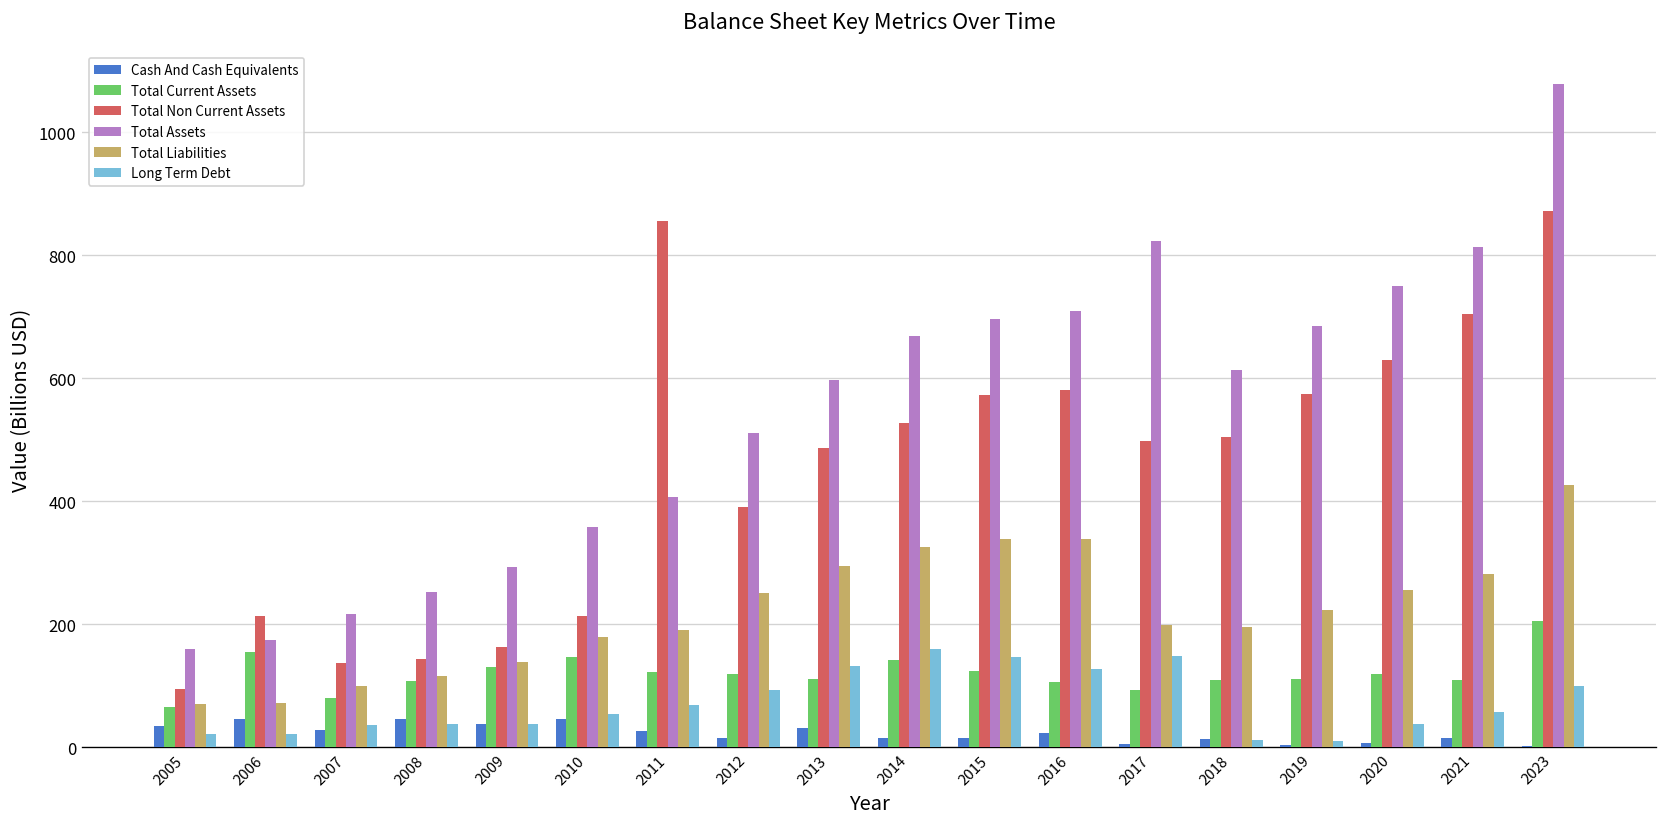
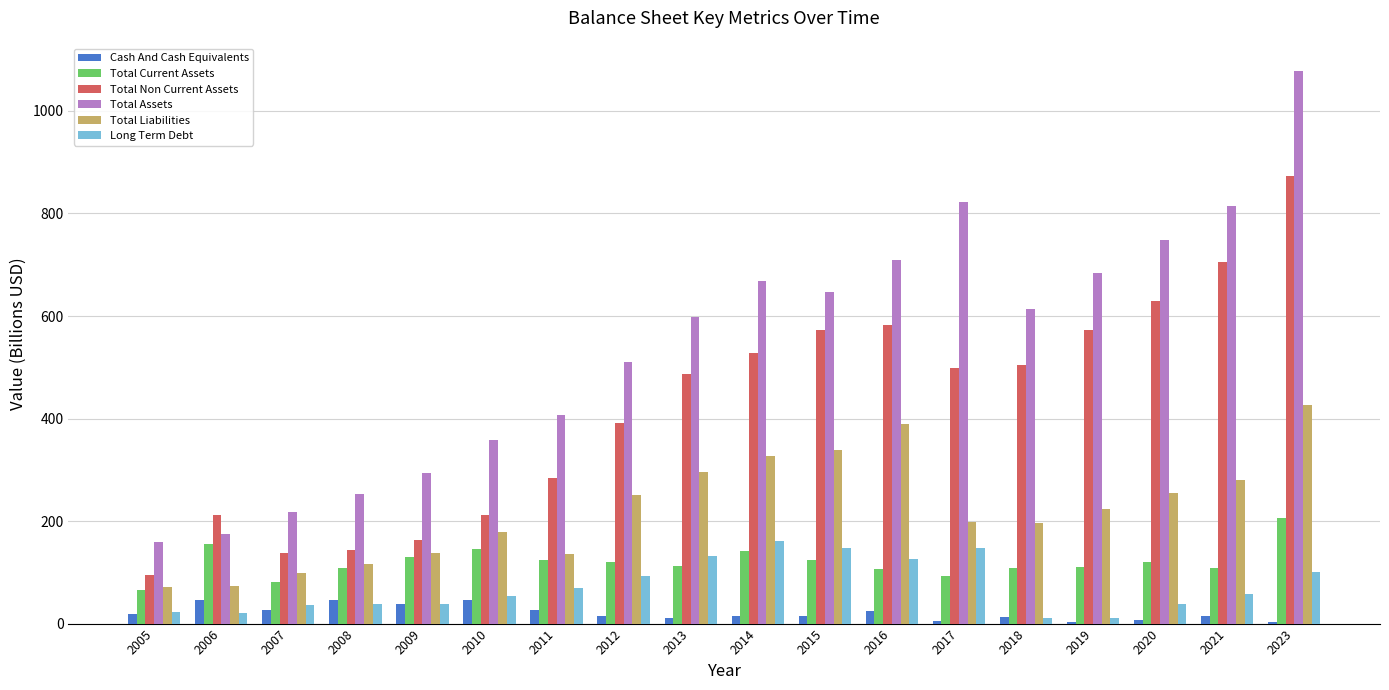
  {
    "Cash And Cash Equivalents": {
-     "2005": 30,
+     "2005": 20,
      "2006": 50,
      "2007": 30,
      "2008": 50,
      "2009": 40,
      "2010": 50,
      "2011": 30,
      "2012": 10,
-     "2013": 30,
+     "2013": 10,
      "2014": 20,
      "2015": 20,
      "2016": 20,
      "2017": 10,
      "2018": 10,
      "2020": 10,
      "2021": 20
    },
    "Total Current Assets": {
      "2005": 70,
      "2006": 160,
      "2007": 80,
      "2008": 110,
      "2009": 130,
      "2010": 150,
      "2011": 120,
      "2012": 120,
      "2013": 110,
      "2014": 140,
      "2015": 120,
      "2016": 110,
      "2017": 90,
      "2018": 110,
      "2019": 110,
      "2020": 120,
      "2021": 110,
      "2023": 210
    },
    "Total Non Current Assets": {
      "2005": 90,
      "2006": 210,
      "2007": 140,
      "2008": 140,
      "2009": 160,
      "2010": 210,
-     "2011": 860,
+     "2011": 280,
      "2012": 390,
      "2013": 490,
      "2014": 530,
      "2015": 570,
      "2016": 580,
      "2017": 500,
      "2018": 500,
      "2019": 570,
      "2020": 630,
      "2021": 710,
      "2023": 870
    },
    "Total Assets": {
      "2005": 160,
      "2006": 180,
      "2007": 220,
      "2008": 250,
      "2009": 290,
      "2010": 360,
      "2011": 410,
      "2012": 510,
      "2013": 600,
      "2014": 670,
-     "2015": 700,
+     "2015": 650,
      "2016": 710,
      "2017": 820,
      "2018": 610,
      "2019": 680,
      "2020": 750,
      "2021": 810,
      "2023": 1080
    },
    "Total Liabilities": {
      "2005": 70,
      "2006": 70,
      "2007": 100,
      "2008": 120,
      "2009": 140,
      "2010": 180,
-     "2011": 190,
+     "2011": 140,
      "2012": 250,
      "2013": 300,
      "2014": 330,
      "2015": 340,
-     "2016": 340,
+     "2016": 390,
      "2017": 200,
      "2018": 200,
      "2019": 220,
      "2020": 260,
      "2021": 280,
      "2023": 430
    },
    "Long Term Debt": {
      "2005": 20,
      "2006": 20,
      "2007": 40,
      "2008": 40,
      "2009": 40,
      "2010": 50,
      "2011": 70,
      "2012": 90,
      "2013": 130,
      "2014": 160,
      "2015": 150,
      "2016": 130,
      "2017": 150,
      "2018": 10,
      "2019": 10,
      "2020": 40,
      "2021": 60,
      "2023": 100
    }
  }
